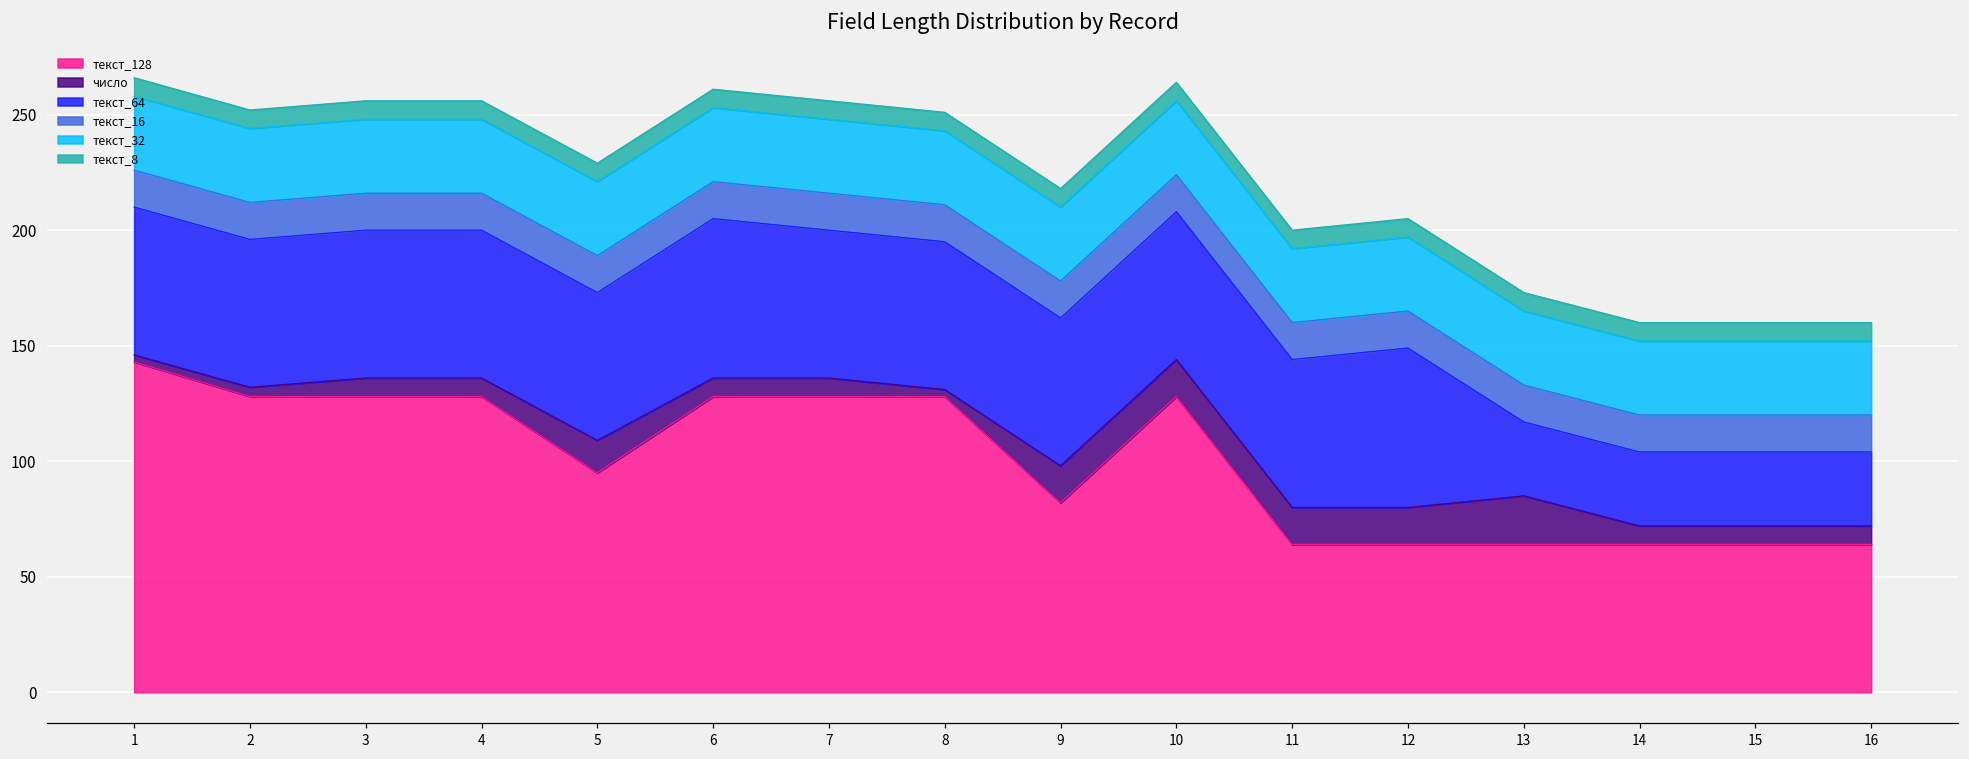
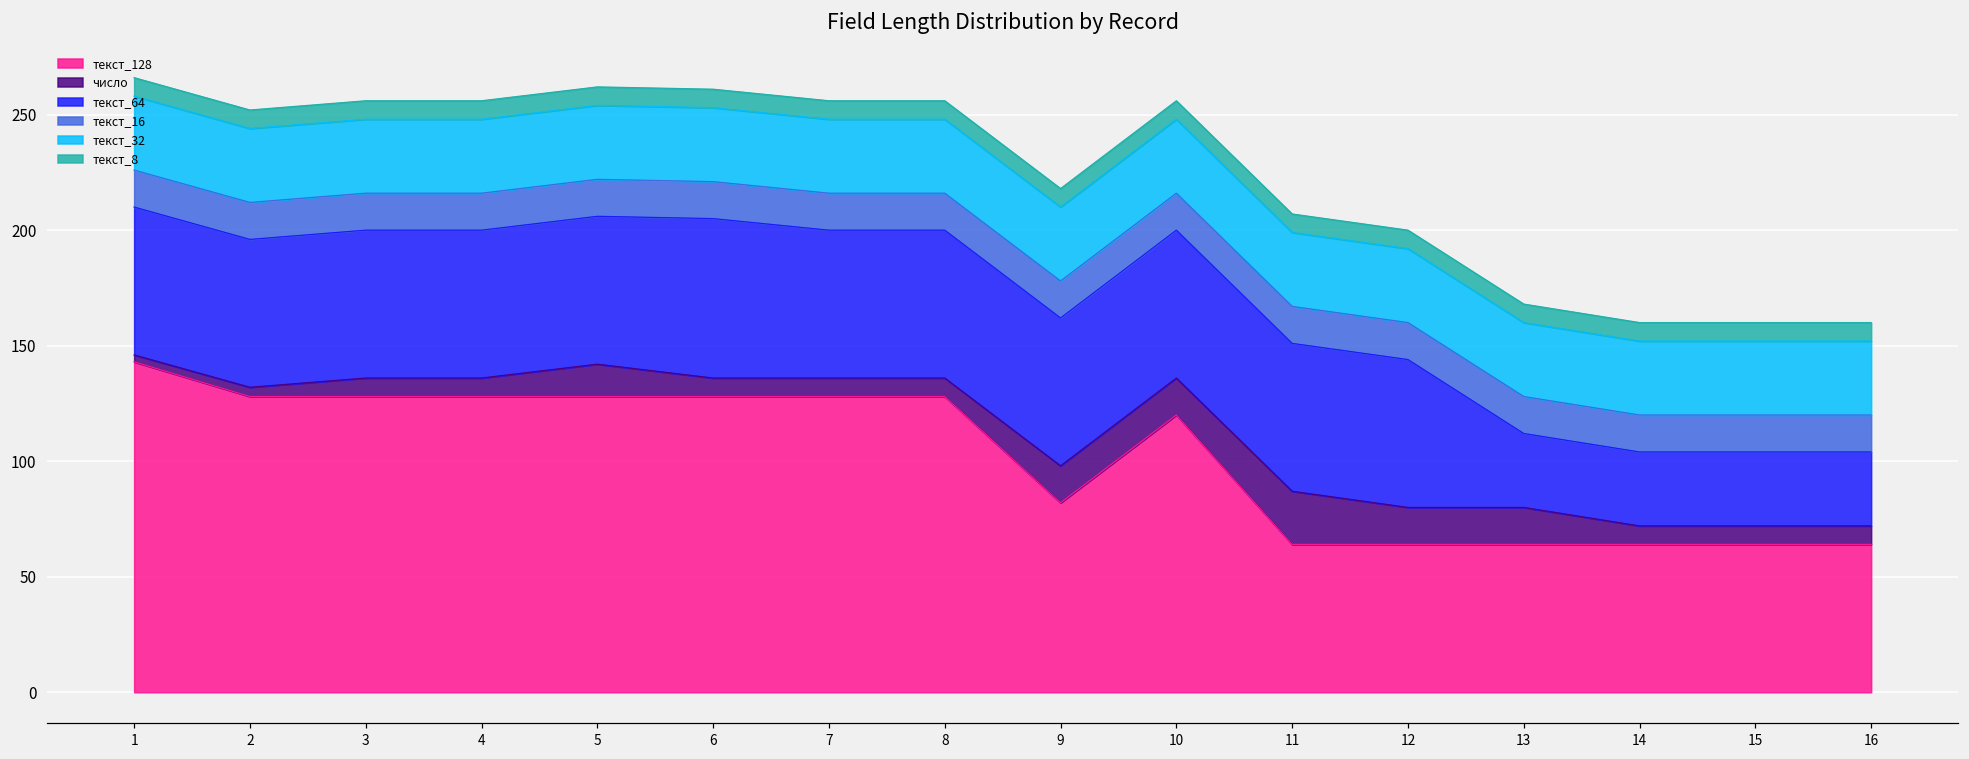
  {
    "текст_128": {
      "1": 143,
      "2": 128,
      "3": 128,
      "4": 128,
-     "5": 95,
+     "5": 128,
      "6": 128,
      "7": 128,
      "8": 128,
      "9": 82,
-     "10": 128,
+     "10": 120,
      "11": 64,
      "12": 64,
      "13": 64,
      "14": 64,
      "15": 64,
      "16": 64
    },
    "число": {
      "1": 3,
      "2": 4,
      "3": 8,
      "4": 8,
      "5": 14,
      "6": 8,
      "7": 8,
-     "8": 3,
+     "8": 8,
      "9": 16,
      "10": 16,
-     "11": 16,
+     "11": 23,
      "12": 16,
-     "13": 21,
+     "13": 16,
      "14": 8,
      "15": 8,
      "16": 8
    },
    "текст_64": {
      "1": 64,
      "2": 64,
      "3": 64,
      "4": 64,
      "5": 64,
      "6": 69,
      "7": 64,
      "8": 64,
      "9": 64,
      "10": 64,
      "11": 64,
-     "12": 69,
+     "12": 64,
      "13": 32,
      "14": 32,
      "15": 32,
      "16": 32
    },
    "текст_16": {
      "1": 16,
      "2": 16,
      "3": 16,
      "4": 16,
      "5": 16,
      "6": 16,
      "7": 16,
      "8": 16,
      "9": 16,
      "10": 16,
      "11": 16,
      "12": 16,
      "13": 16,
      "14": 16,
      "15": 16,
      "16": 16
    },
    "текст_32": {
      "1": 32,
      "2": 32,
      "3": 32,
      "4": 32,
      "5": 32,
      "6": 32,
      "7": 32,
      "8": 32,
      "9": 32,
      "10": 32,
      "11": 32,
      "12": 32,
      "13": 32,
      "14": 32,
      "15": 32,
      "16": 32
    },
    "текст_8": {
      "1": 8,
      "2": 8,
      "3": 8,
      "4": 8,
      "5": 8,
      "6": 8,
      "7": 8,
      "8": 8,
      "9": 8,
      "10": 8,
      "11": 8,
      "12": 8,
      "13": 8,
      "14": 8,
      "15": 8,
      "16": 8
    }
  }
